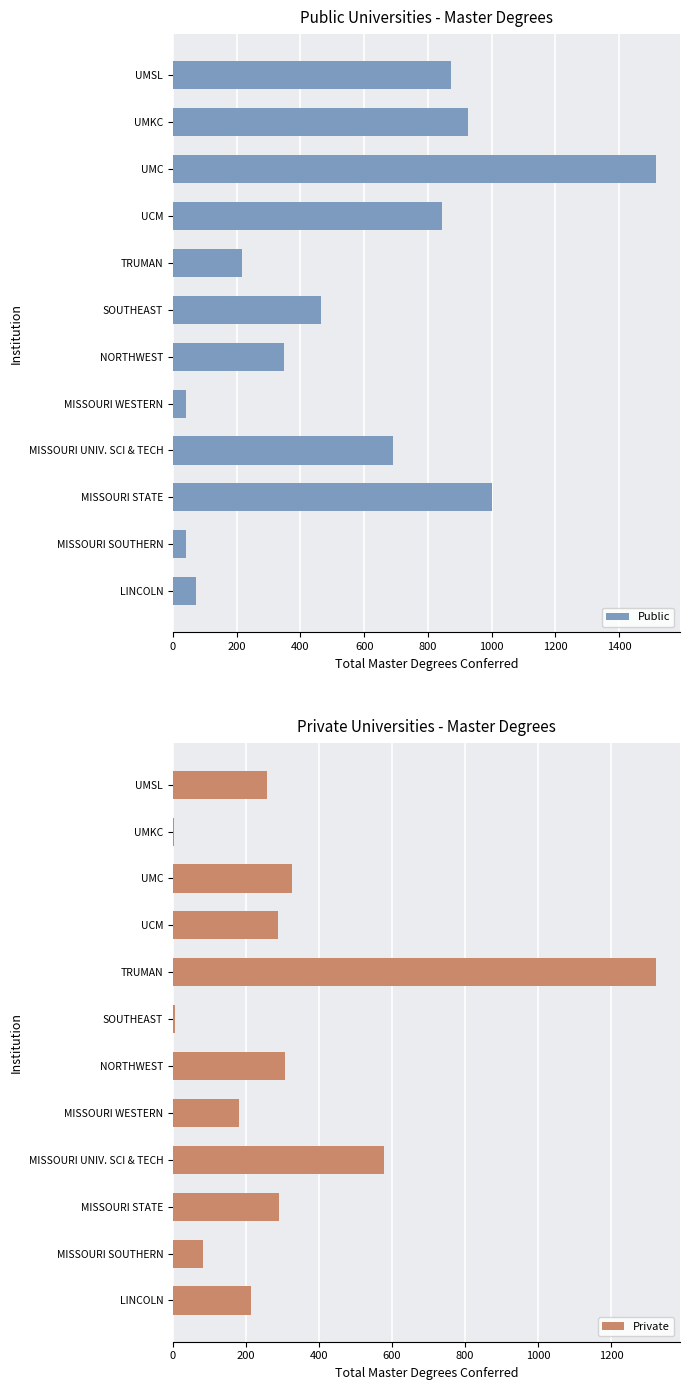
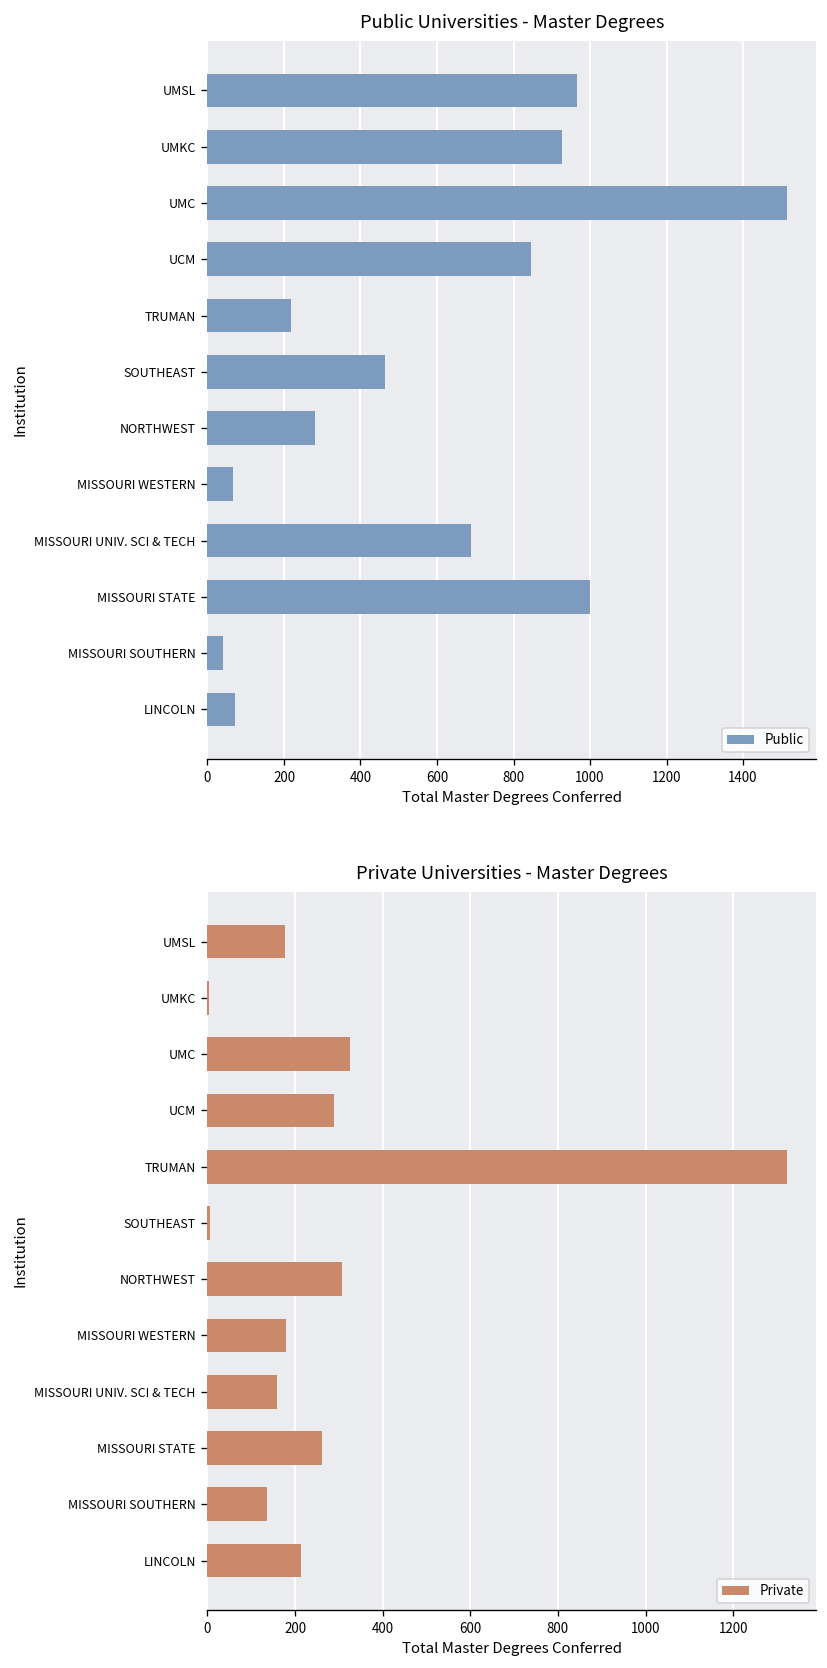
  {
    "Public Universities - Master Degrees": {
-     "UMSL": 870,
+     "UMSL": 970,
      "UMKC": 930,
      "UMC": 1520,
      "UCM": 850,
      "TRUMAN": 220,
      "SOUTHEAST": 470,
-     "NORTHWEST": 350,
-     "MISSOURI WESTERN": 40,
+     "NORTHWEST": 280,
+     "MISSOURI WESTERN": 70,
      "MISSOURI UNIV. SCI & TECH": 690,
      "MISSOURI STATE": 1000,
      "MISSOURI SOUTHERN": 40,
      "LINCOLN": 70
    },
    "Private Universities - Master Degrees": {
-     "UMSL": 260,
+     "UMSL": 180,
      "UMC": 330,
      "UCM": 290,
      "TRUMAN": 1320,
      "NORTHWEST": 310,
      "MISSOURI WESTERN": 180,
-     "MISSOURI UNIV. SCI & TECH": 580,
-     "MISSOURI STATE": 290,
-     "MISSOURI SOUTHERN": 80,
+     "MISSOURI UNIV. SCI & TECH": 160,
+     "MISSOURI STATE": 260,
+     "MISSOURI SOUTHERN": 140,
      "LINCOLN": 210
    }
  }
